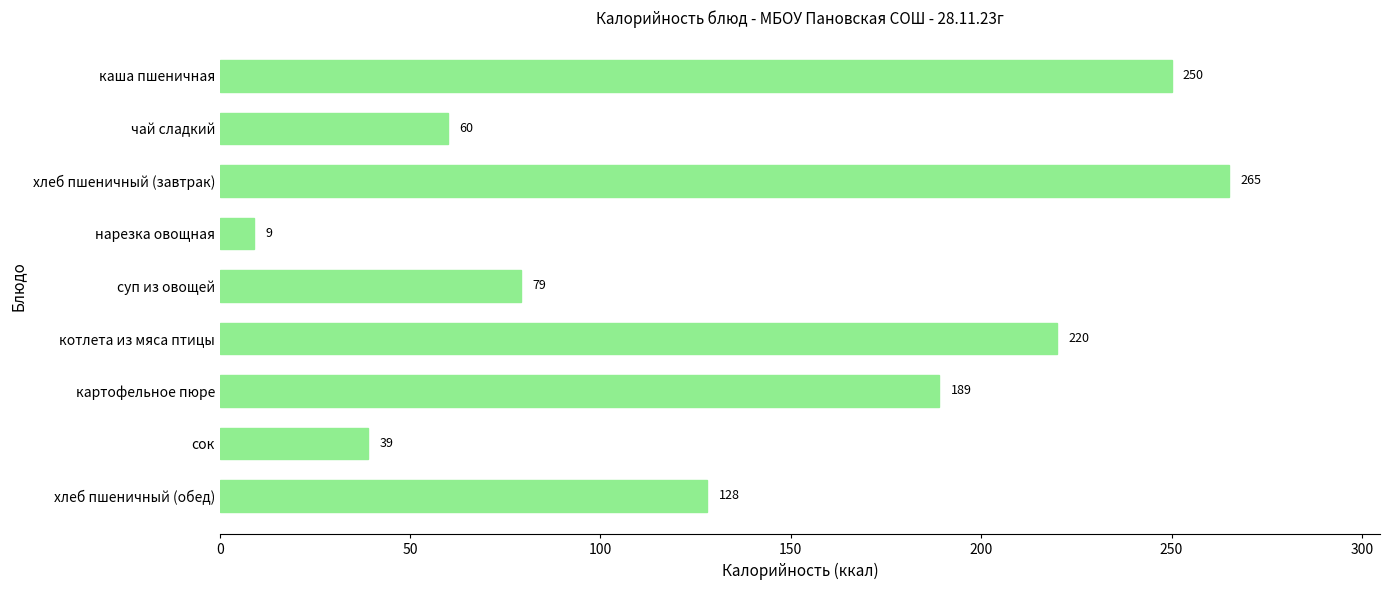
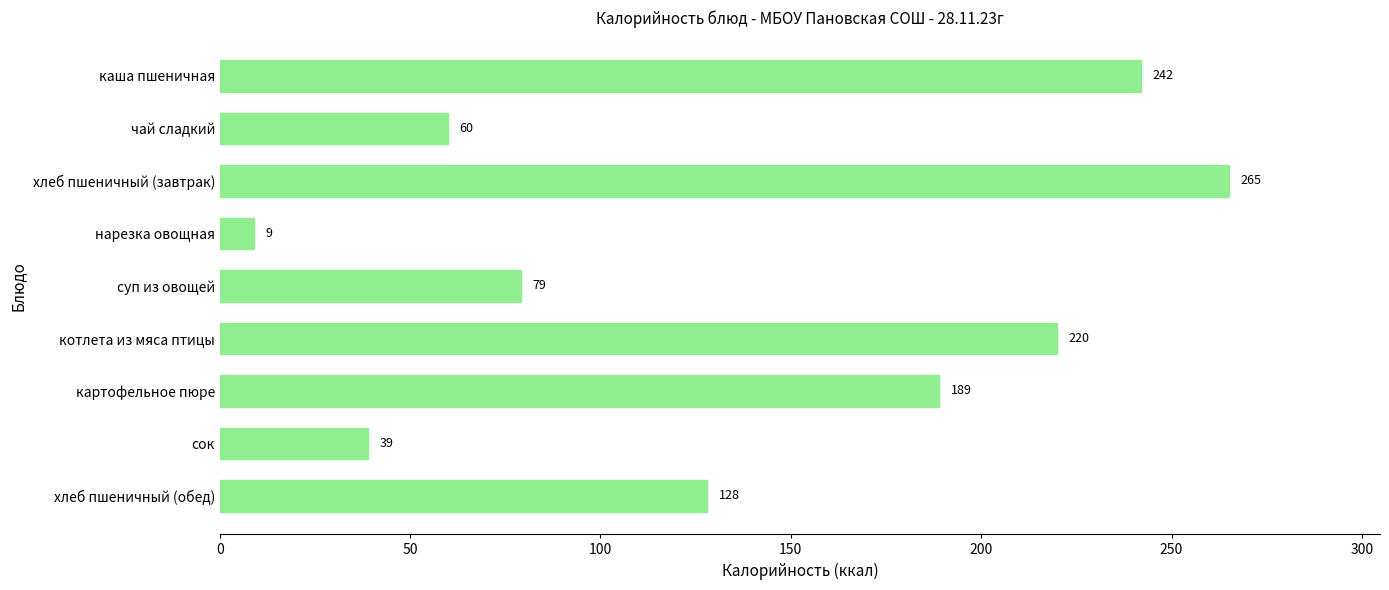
  {
-   "каша пшеничная": 250,
+   "каша пшеничная": 242,
    "чай сладкий": 60,
    "хлеб пшеничный (завтрак)": 265,
    "нарезка овощная": 9,
    "суп из овощей": 79,
    "котлета из мяса птицы": 220,
    "картофельное пюре": 189,
    "сок": 39,
    "хлеб пшеничный (обед)": 128
  }
